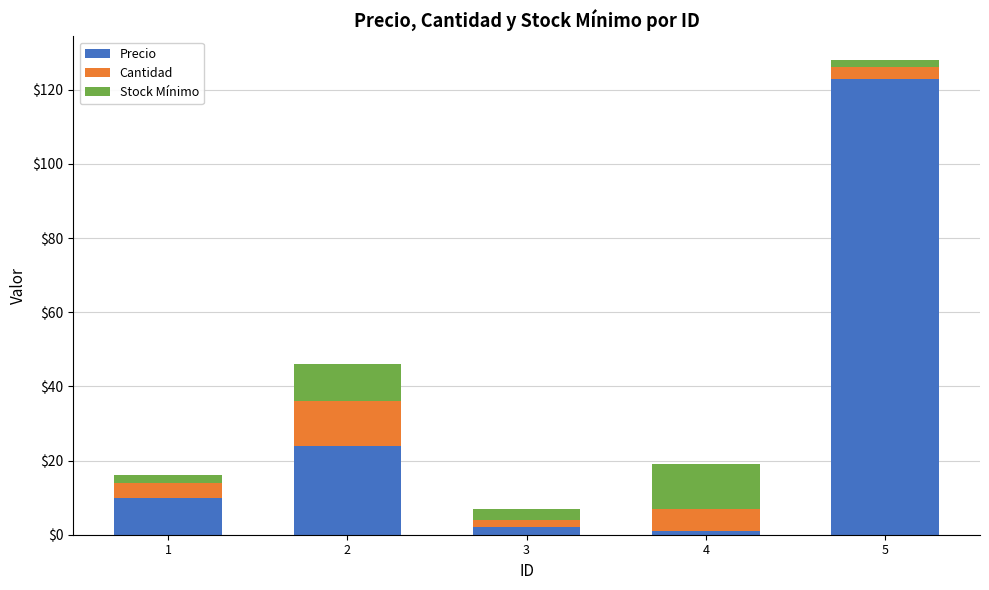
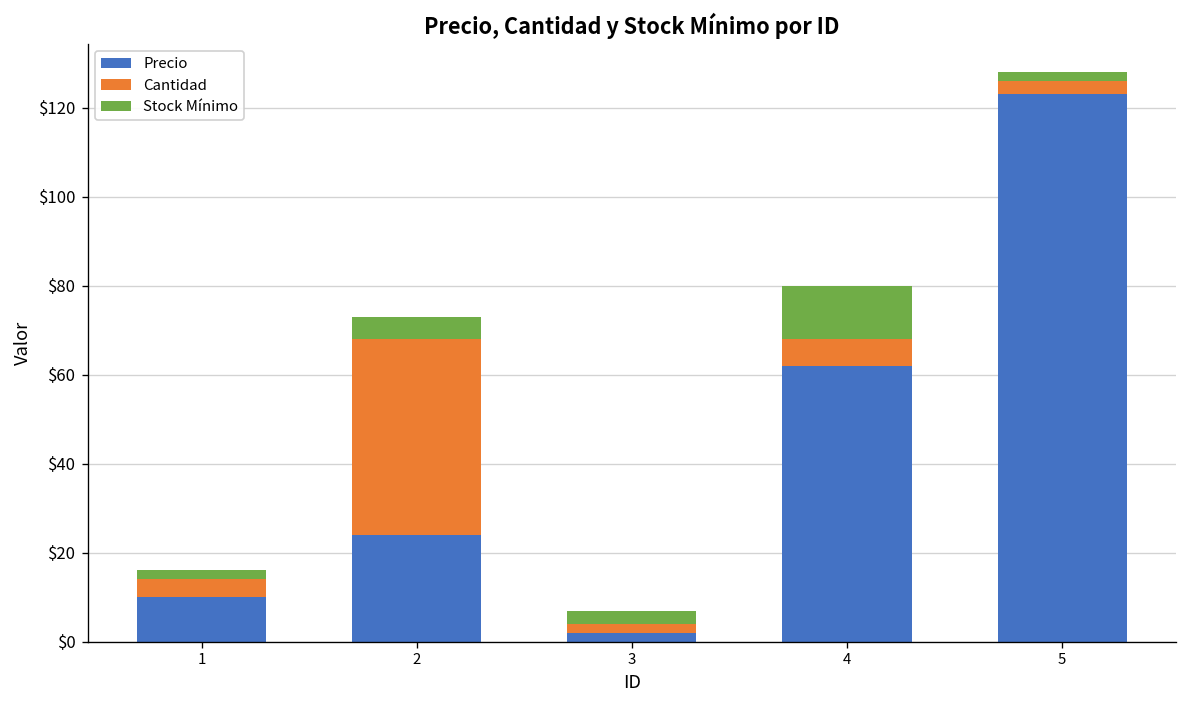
  {
    "Precio": {
      "1": "$10",
      "2": "$24",
      "3": "$2",
-     "4": "$1",
+     "4": "$62",
      "5": "$123"
    },
    "Cantidad": {
      "1": "$4",
-     "2": "$12",
+     "2": "$44",
      "3": "$2",
      "4": "$6",
      "5": "$3"
    },
    "Stock Mínimo": {
      "1": "$2",
-     "2": "$10",
+     "2": "$5",
      "3": "$3",
      "4": "$12",
      "5": "$2"
    }
  }
